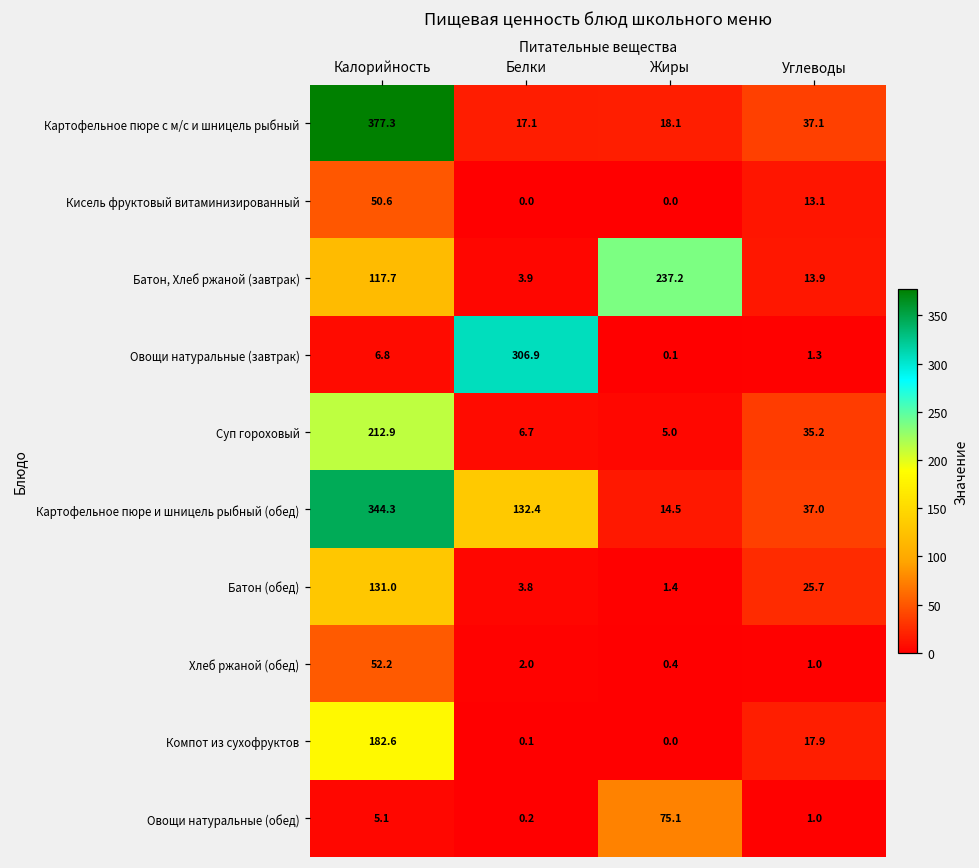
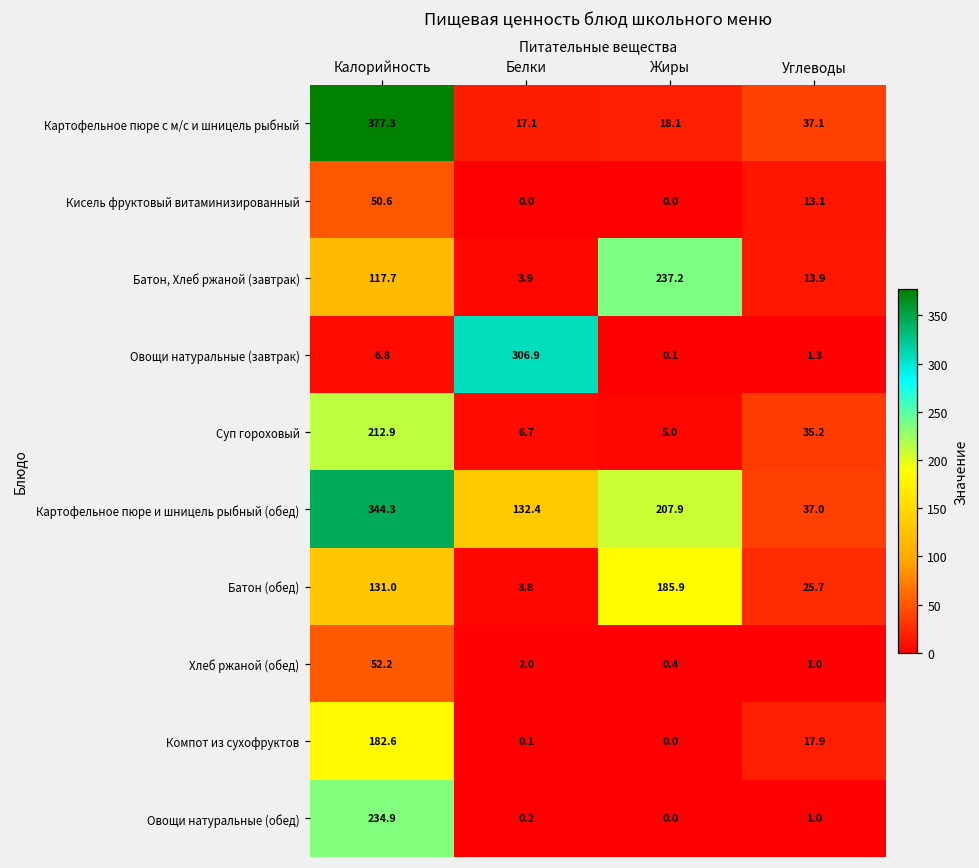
  {
    "Картофельное пюре с м/с и шницель рыбный": {
      "Калорийность": 377.3,
      "Белки": 17.1,
      "Жиры": 18.1,
      "Углеводы": 37.1
    },
    "Кисель фруктовый витаминизированный": {
      "Калорийность": 50.6,
      "Белки": 0.0,
      "Жиры": 0.0,
      "Углеводы": 13.1
    },
    "Батон, Хлеб ржаной (завтрак)": {
      "Калорийность": 117.7,
      "Белки": 3.9,
      "Жиры": 237.2,
      "Углеводы": 13.9
    },
    "Овощи натуральные (завтрак)": {
      "Калорийность": 6.8,
      "Белки": 306.9,
      "Жиры": 0.1,
      "Углеводы": 1.3
    },
    "Суп гороховый": {
      "Калорийность": 212.9,
      "Белки": 6.7,
      "Жиры": 5.0,
      "Углеводы": 35.2
    },
    "Картофельное пюре и шницель рыбный (обед)": {
      "Калорийность": 344.3,
      "Белки": 132.4,
-     "Жиры": 14.5,
+     "Жиры": 207.9,
      "Углеводы": 37.0
    },
    "Батон (обед)": {
      "Калорийность": 131.0,
      "Белки": 3.8,
-     "Жиры": 1.4,
+     "Жиры": 185.9,
      "Углеводы": 25.7
    },
    "Хлеб ржаной (обед)": {
      "Калорийность": 52.2,
      "Белки": 2.0,
      "Жиры": 0.4,
      "Углеводы": 1.0
    },
    "Компот из сухофруктов": {
      "Калорийность": 182.6,
      "Белки": 0.1,
      "Жиры": 0.0,
      "Углеводы": 17.9
    },
    "Овощи натуральные (обед)": {
-     "Калорийность": 5.1,
+     "Калорийность": 234.9,
      "Белки": 0.2,
-     "Жиры": 75.1,
+     "Жиры": 0.0,
      "Углеводы": 1.0
    }
  }
